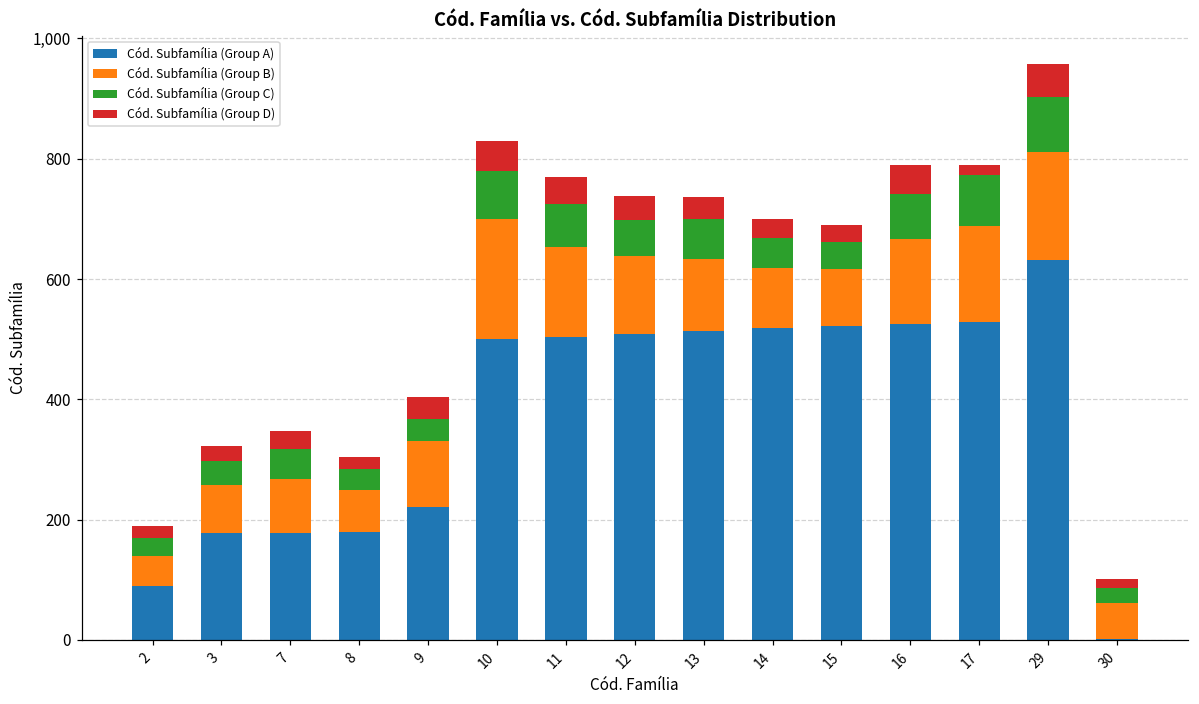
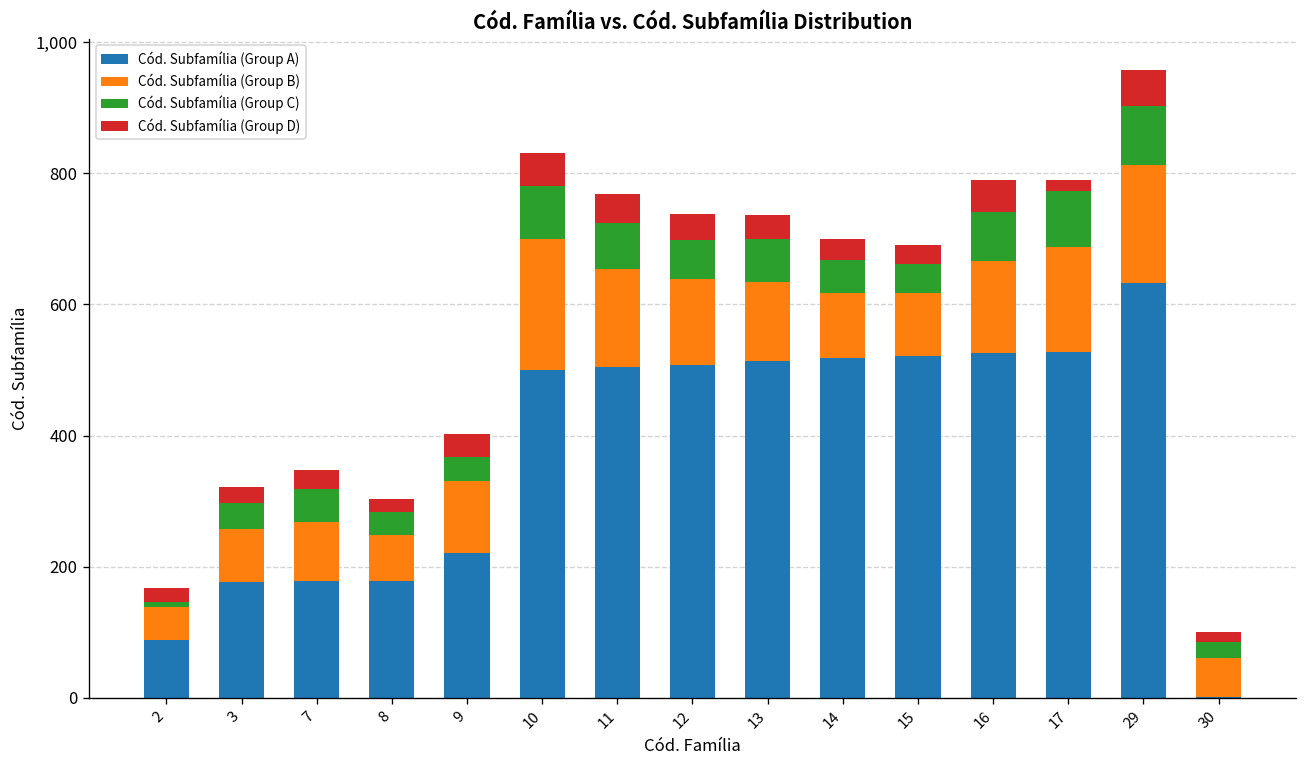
  {
    "Cód. Subfamília (Group A)": {
      "2": 90,
      "3": 180,
      "7": 180,
      "8": 180,
      "9": 220,
      "10": 500,
      "11": 500,
      "12": 510,
      "13": 510,
      "14": 520,
      "15": 520,
      "16": 530,
      "17": 530,
      "29": 630
    },
    "Cód. Subfamília (Group B)": {
      "2": 50,
      "3": 80,
      "7": 90,
      "8": 70,
      "9": 110,
      "10": 200,
      "11": 150,
      "12": 130,
      "13": 120,
      "14": 100,
      "15": 100,
      "16": 140,
      "17": 160,
      "29": 180,
      "30": 60
    },
    "Cód. Subfamília (Group C)": {
-     "2": 30,
+     "2": 10,
      "3": 40,
      "7": 50,
      "8": 40,
      "9": 40,
      "10": 80,
      "11": 70,
      "12": 60,
      "13": 70,
      "14": 50,
      "15": 50,
      "16": 80,
      "17": 90,
      "29": 90,
      "30": 30
    },
    "Cód. Subfamília (Group D)": {
      "2": 20,
      "3": 30,
      "7": 30,
      "8": 20,
      "9": 40,
      "10": 50,
      "11": 50,
      "12": 40,
      "13": 40,
      "14": 30,
      "15": 30,
      "16": 50,
      "17": 20,
      "29": 60,
      "30": 20
    }
  }
